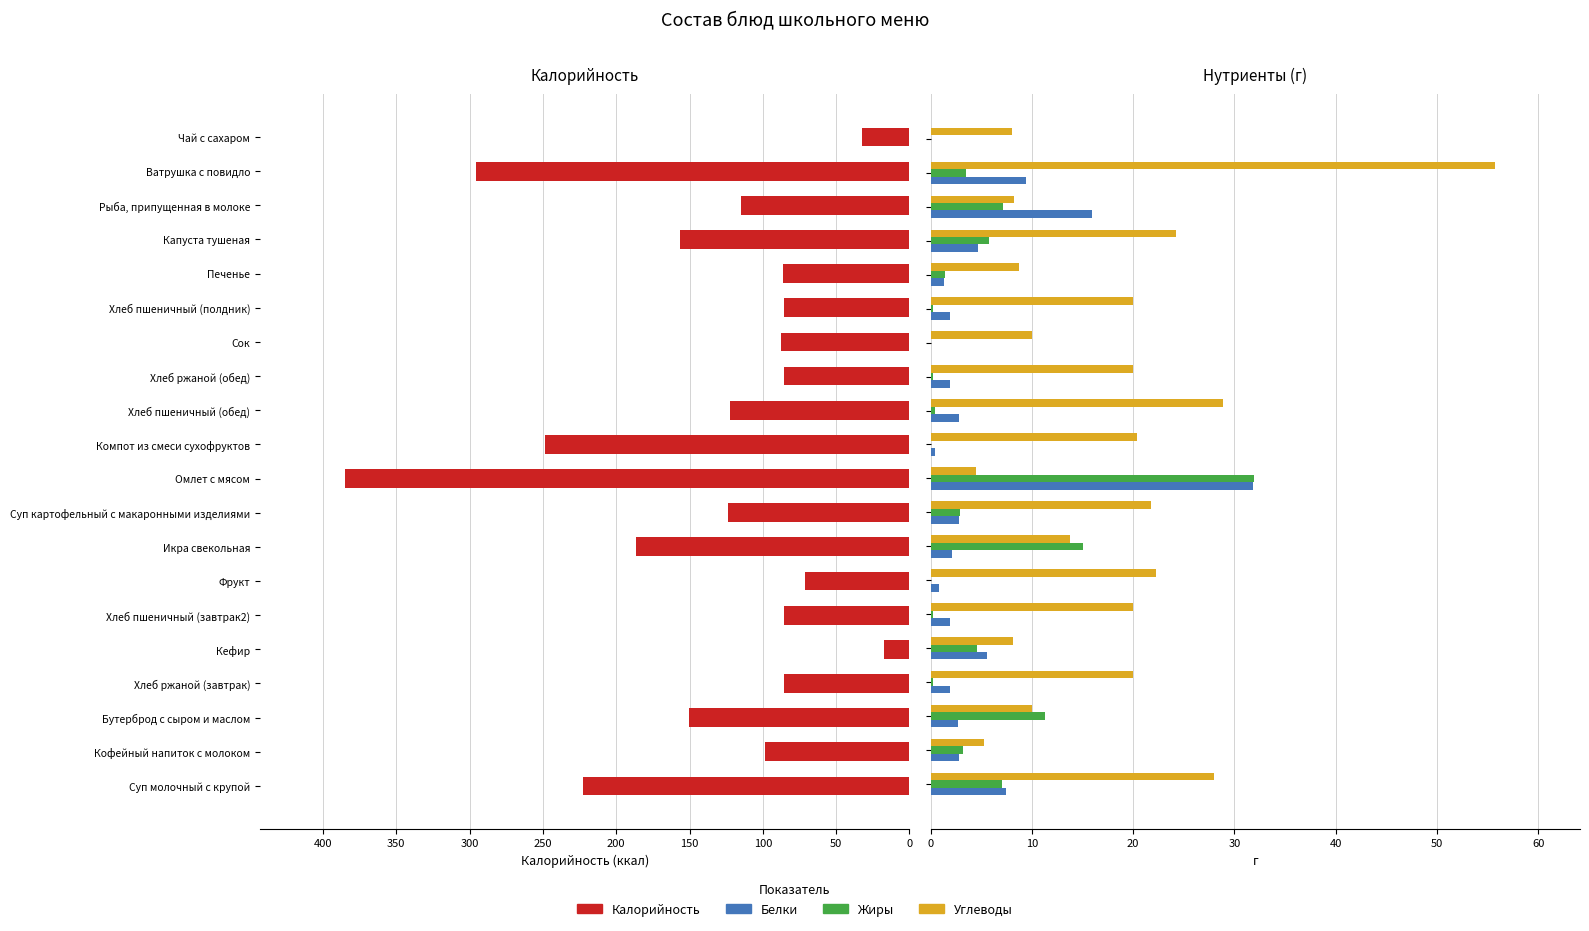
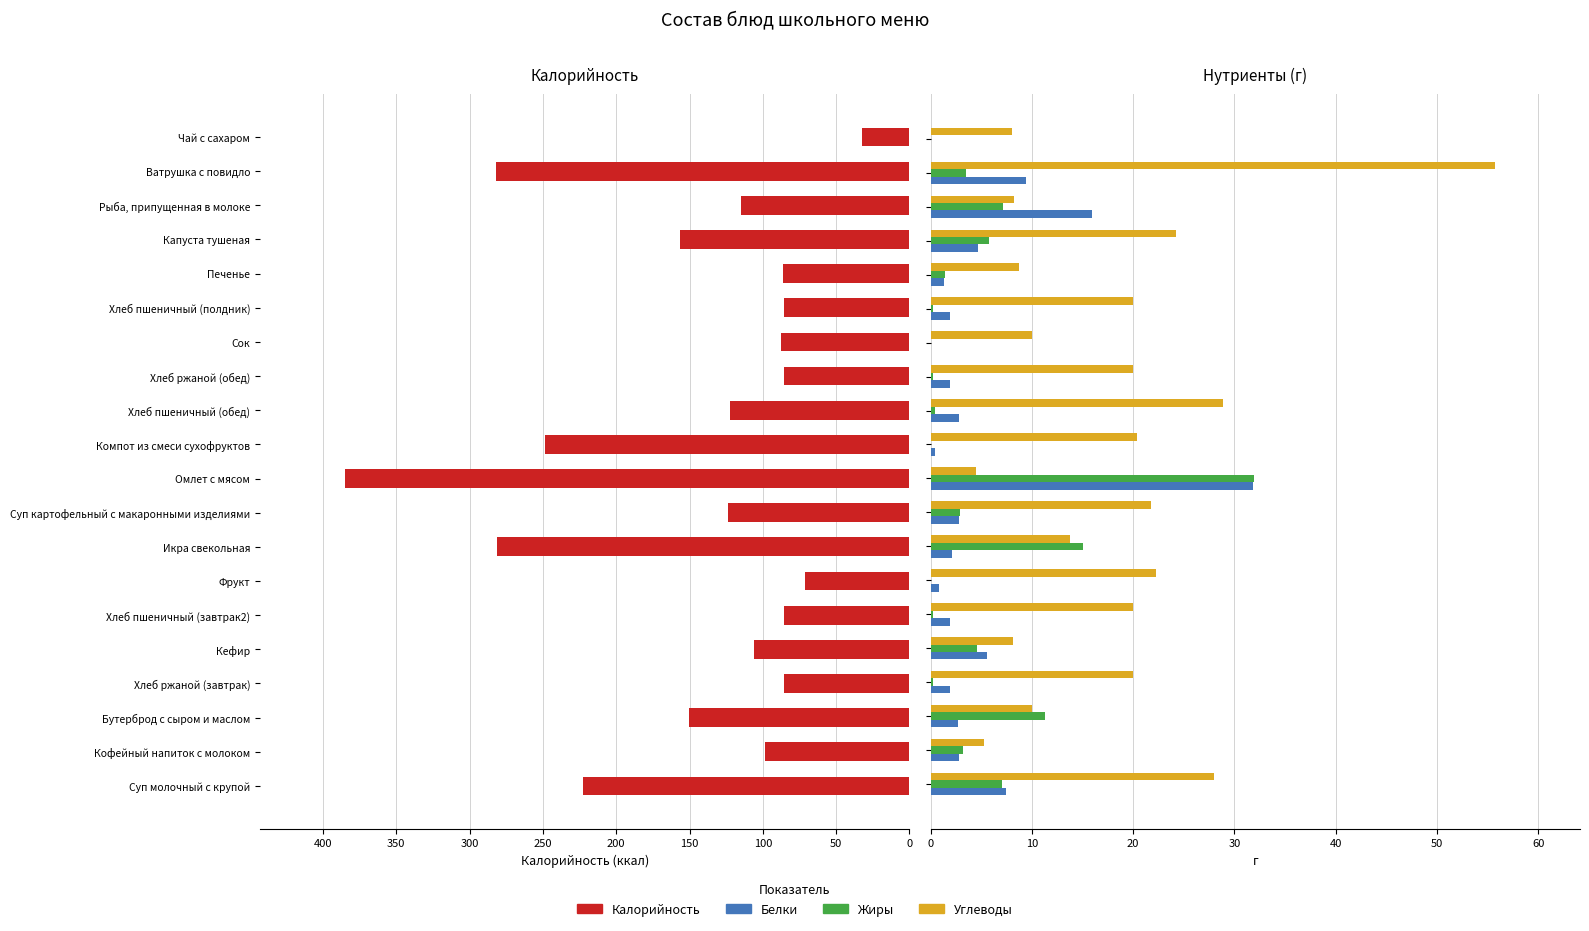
  {
    "Калорийность": {
      "Чай с сахаром": 32,
-     "Ватрушка с повидло": 296,
+     "Ватрушка с повидло": 282,
      "Рыба, припущенная в молоке": 115,
      "Капуста тушеная": 157,
      "Печенье": 86,
      "Хлеб пшеничный (полдник)": 86,
      "Сок": 88,
      "Хлеб ржаной (обед)": 86,
      "Хлеб пшеничный (обед)": 122,
      "Компот из смеси сухофруктов": 249,
      "Омлет с мясом": 385,
      "Суп картофельный с макаронными изделиями": 124,
-     "Икра свекольная": 187,
+     "Икра свекольная": 282,
      "Фрукт": 71,
      "Хлеб пшеничный (завтрак2)": 86,
-     "Кефир": 17,
+     "Кефир": 106,
      "Хлеб ржаной (завтрак)": 86,
      "Бутерброд с сыром и маслом": 150,
      "Кофейный напиток с молоком": 99,
      "Суп молочный с крупой": 223
    }
  }
